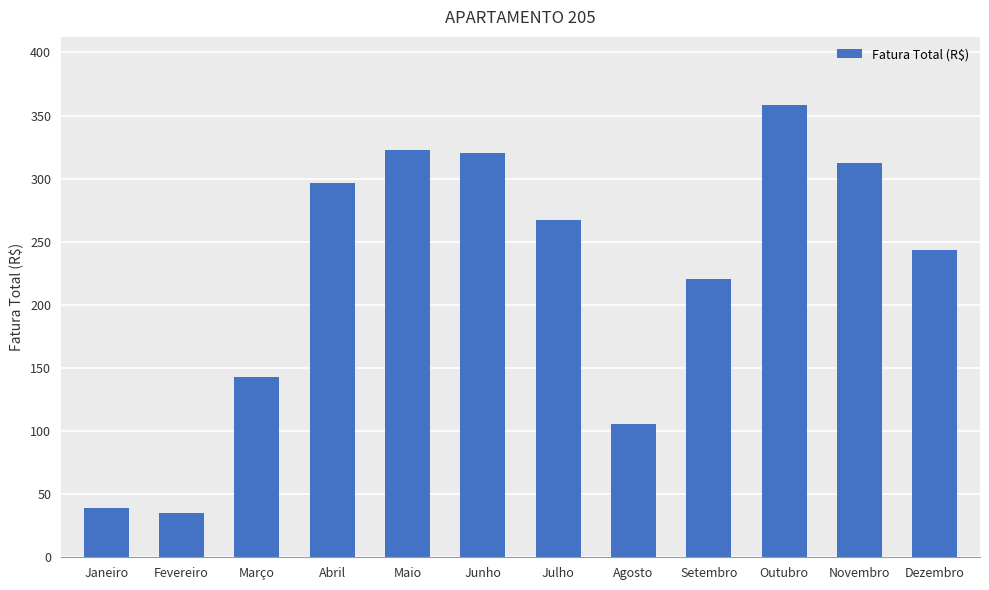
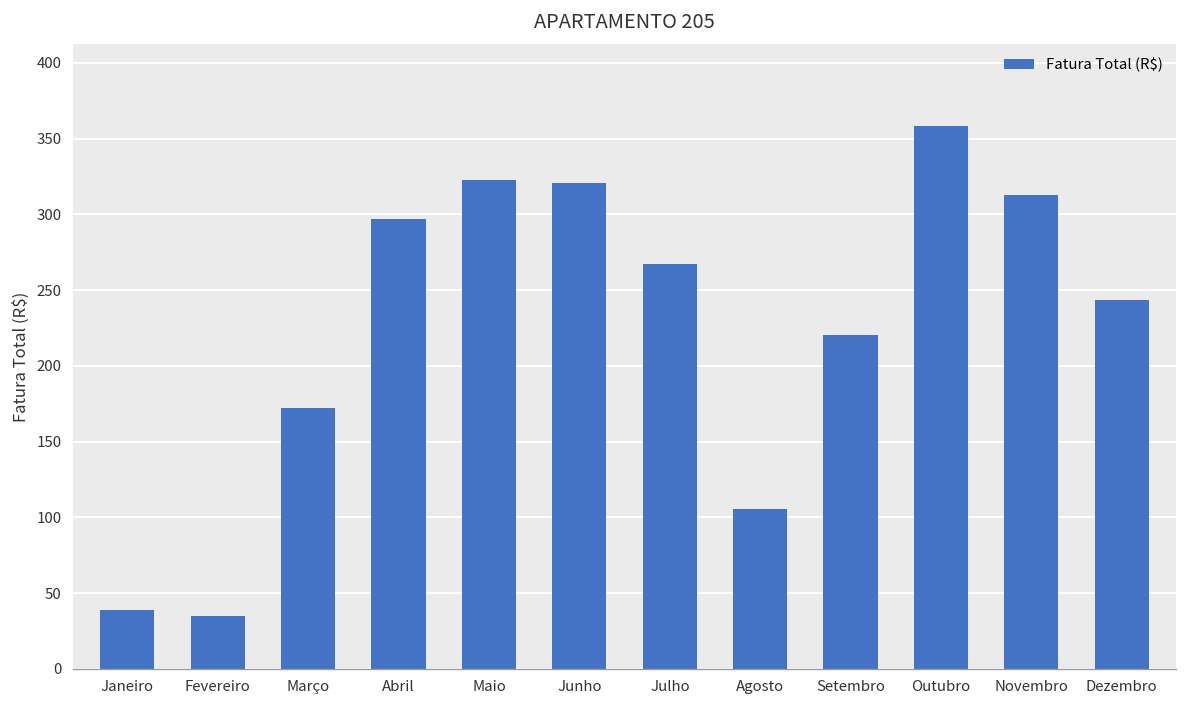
  {
    "Janeiro": 39,
    "Fevereiro": 35,
-   "Março": 143,
+   "Março": 172,
    "Abril": 297,
    "Maio": 322,
    "Junho": 321,
    "Julho": 267,
    "Agosto": 105,
    "Setembro": 220,
    "Outubro": 359,
    "Novembro": 313,
    "Dezembro": 243
  }
